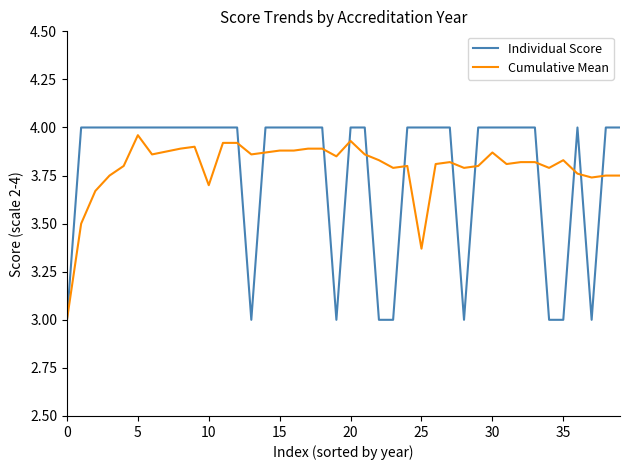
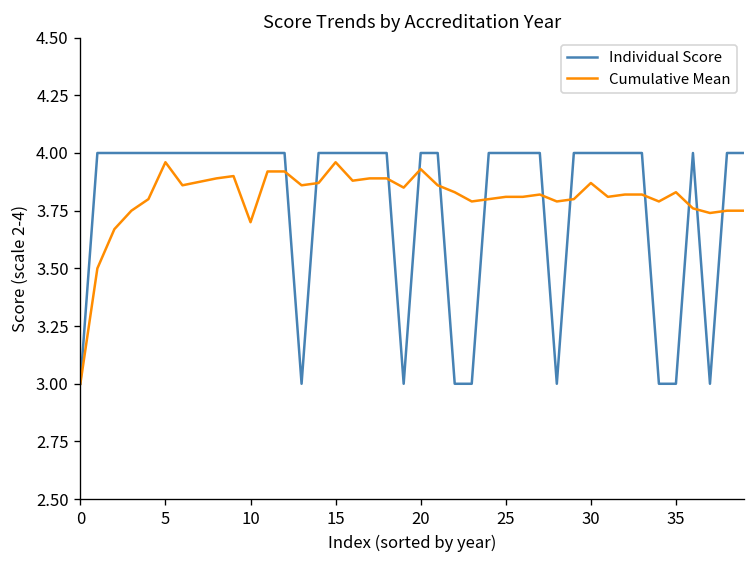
  {
    "Individual Score": {
      "5": 4.00,
      "10": 4.00,
      "15": 4.00,
      "20": 4.00,
      "25": 4.00,
      "30": 4.00,
      "35": 3.00
    },
    "Cumulative Mean": {
      "5": 3.96,
      "10": 3.70,
-     "15": 3.88,
+     "15": 3.96,
      "20": 3.93,
-     "25": 3.37,
+     "25": 3.81,
      "30": 3.87,
      "35": 3.83
    }
  }
